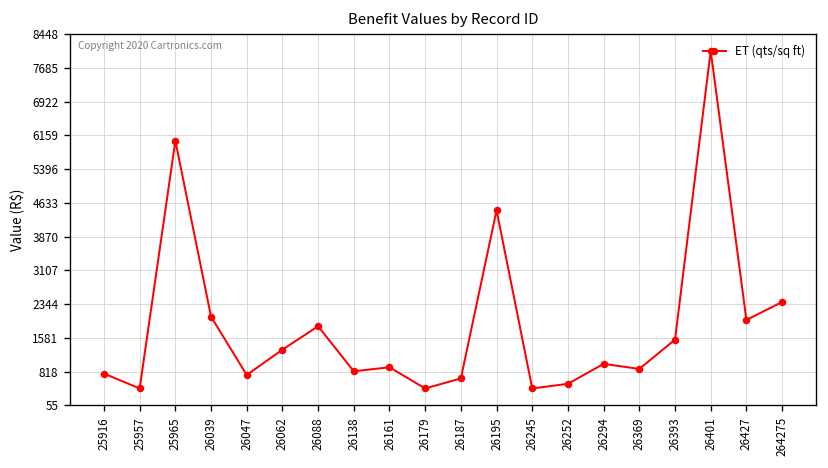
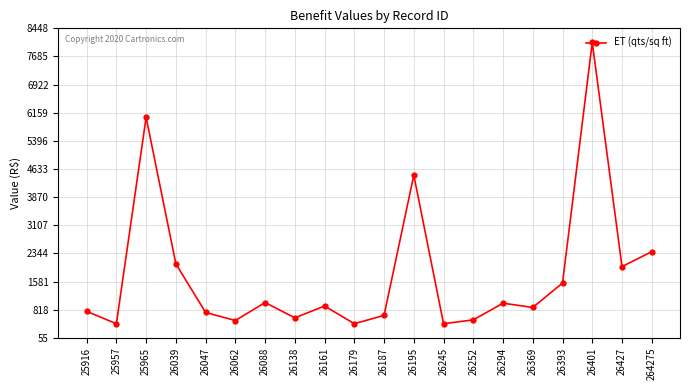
  {
    "25916": 800,
    "25957": 400,
    "25965": 6000,
    "26039": 2100,
    "26047": 700,
-   "26062": 1300,
-   "26088": 1800,
-   "26138": 800,
+   "26062": 500,
+   "26088": 1000,
+   "26138": 600,
    "26161": 900,
    "26179": 400,
    "26187": 700,
    "26195": 4500,
    "26245": 400,
    "26252": 500,
    "26294": 1000,
    "26369": 900,
    "26393": 1500,
    "26401": 8100,
    "26427": 2000,
    "264275": 2400
  }
